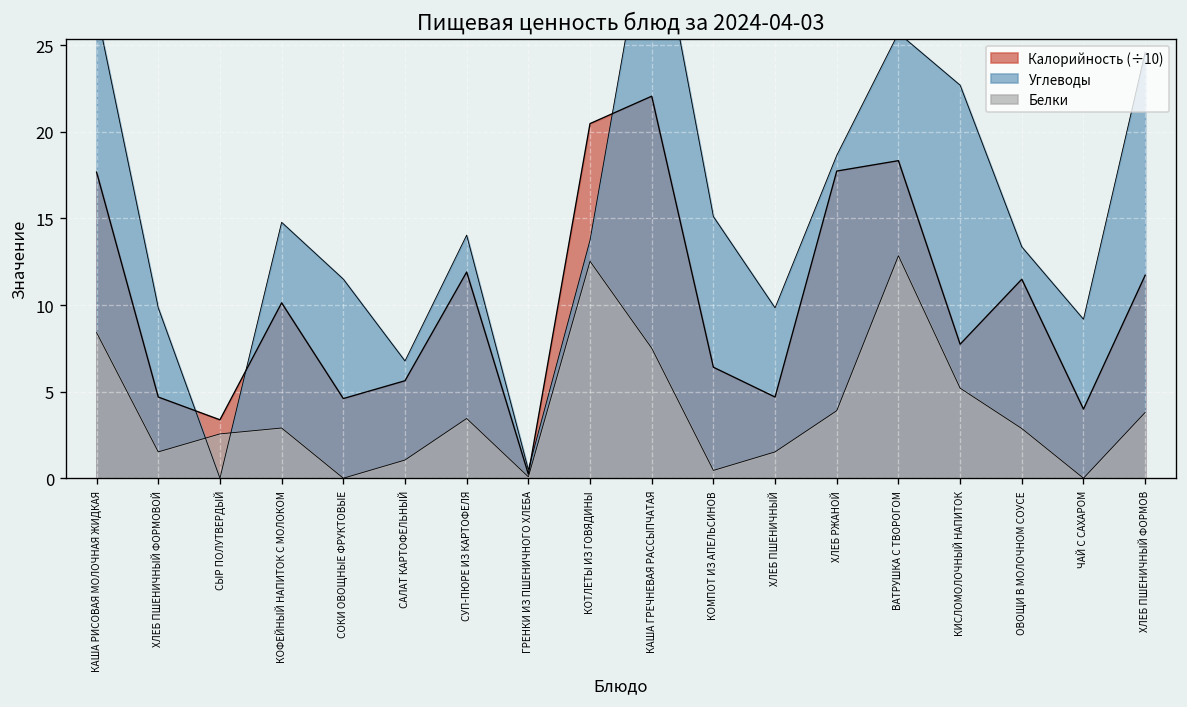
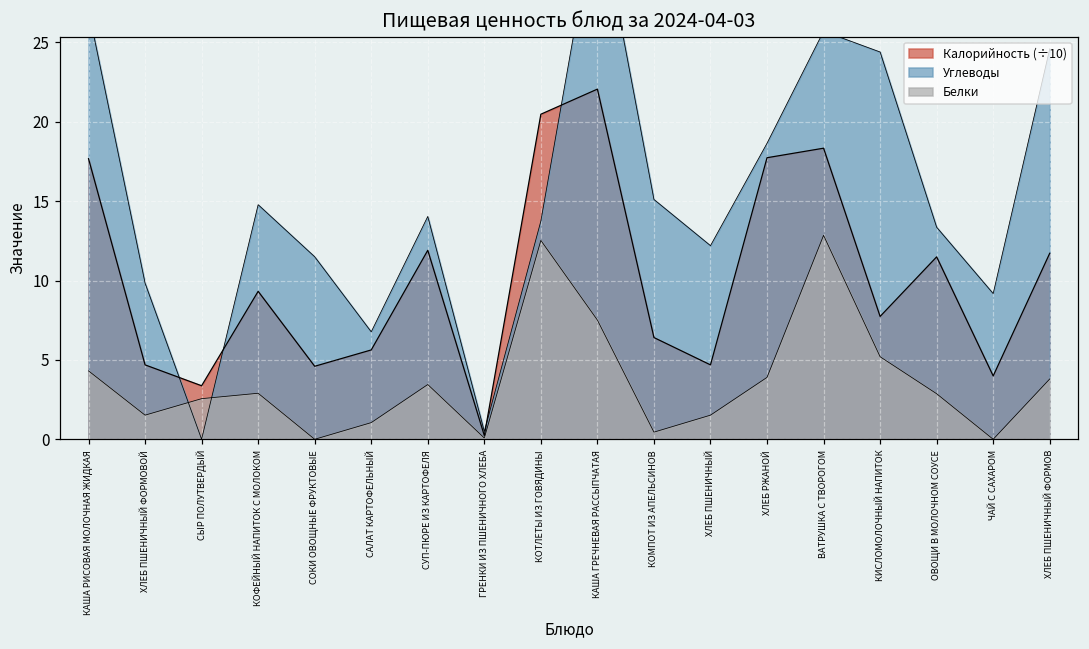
  {
    "Калорийность (÷10)": {
      "КАША РИСОВАЯ МОЛОЧНАЯ ЖИДКАЯ": 17.7,
      "ХЛЕБ ПШЕНИЧНЫЙ ФОРМОВОЙ": 4.7,
      "СЫР ПОЛУТВЕРДЫЙ": 3.4,
-     "КОФЕЙНЫЙ НАПИТОК С МОЛОКОМ": 10.1,
+     "КОФЕЙНЫЙ НАПИТОК С МОЛОКОМ": 9.3,
      "СОКИ ОВОЩНЫЕ ФРУКТОВЫЕ": 4.6,
      "САЛАТ КАРТОФЕЛЬНЫЙ": 5.6,
      "СУП-ПЮРЕ ИЗ КАРТОФЕЛЯ": 11.9,
      "КОТЛЕТЫ ИЗ ГОВЯДИНЫ": 20.5,
      "КАША ГРЕЧНЕВАЯ РАССЫПЧАТАЯ": 22.1,
      "КОМПОТ ИЗ АПЕЛЬСИНОВ": 6.4,
      "ХЛЕБ ПШЕНИЧНЫЙ": 4.7,
      "ХЛЕБ РЖАНОЙ": 17.7,
      "ВАТРУШКА С ТВОРОГОМ": 18.3,
      "КИСЛОМОЛОЧНЫЙ НАПИТОК": 7.7,
      "ОВОЩИ В МОЛОЧНОМ СОУСЕ": 11.5,
      "ЧАЙ С САХАРОМ": 4.0,
      "ХЛЕБ ПШЕНИЧНЫЙ ФОРМОВ": 11.7
    },
    "Углеводы": {
      "ХЛЕБ ПШЕНИЧНЫЙ ФОРМОВОЙ": 9.8,
      "СЫР ПОЛУТВЕРДЫЙ": 0.0,
      "КОФЕЙНЫЙ НАПИТОК С МОЛОКОМ": 14.8,
      "СОКИ ОВОЩНЫЕ ФРУКТОВЫЕ": 11.5,
      "САЛАТ КАРТОФЕЛЬНЫЙ": 6.8,
      "СУП-ПЮРЕ ИЗ КАРТОФЕЛЯ": 14.0,
      "ГРЕНКИ ИЗ ПШЕНИЧНОГО ХЛЕБА": 0.5,
      "КОТЛЕТЫ ИЗ ГОВЯДИНЫ": 13.8,
      "КОМПОТ ИЗ АПЕЛЬСИНОВ": 15.1,
-     "ХЛЕБ ПШЕНИЧНЫЙ": 9.8,
+     "ХЛЕБ ПШЕНИЧНЫЙ": 12.2,
      "ХЛЕБ РЖАНОЙ": 18.7,
-     "КИСЛОМОЛОЧНЫЙ НАПИТОК": 22.7,
+     "КИСЛОМОЛОЧНЫЙ НАПИТОК": 24.4,
      "ОВОЩИ В МОЛОЧНОМ СОУСЕ": 13.4,
      "ЧАЙ С САХАРОМ": 9.2
    },
    "Белки": {
-     "КАША РИСОВАЯ МОЛОЧНАЯ ЖИДКАЯ": 8.4,
+     "КАША РИСОВАЯ МОЛОЧНАЯ ЖИДКАЯ": 4.3,
      "ХЛЕБ ПШЕНИЧНЫЙ ФОРМОВОЙ": 1.5,
      "СЫР ПОЛУТВЕРДЫЙ": 2.6,
      "КОФЕЙНЫЙ НАПИТОК С МОЛОКОМ": 2.9,
      "СОКИ ОВОЩНЫЕ ФРУКТОВЫЕ": 0.0,
      "САЛАТ КАРТОФЕЛЬНЫЙ": 1.1,
      "СУП-ПЮРЕ ИЗ КАРТОФЕЛЯ": 3.5,
      "КОТЛЕТЫ ИЗ ГОВЯДИНЫ": 12.5,
      "КАША ГРЕЧНЕВАЯ РАССЫПЧАТАЯ": 7.5,
      "КОМПОТ ИЗ АПЕЛЬСИНОВ": 0.5,
      "ХЛЕБ ПШЕНИЧНЫЙ": 1.5,
      "ХЛЕБ РЖАНОЙ": 3.9,
      "ВАТРУШКА С ТВОРОГОМ": 12.9,
      "КИСЛОМОЛОЧНЫЙ НАПИТОК": 5.2,
      "ОВОЩИ В МОЛОЧНОМ СОУСЕ": 2.9,
      "ЧАЙ С САХАРОМ": 0.0,
      "ХЛЕБ ПШЕНИЧНЫЙ ФОРМОВ": 3.8
    }
  }
